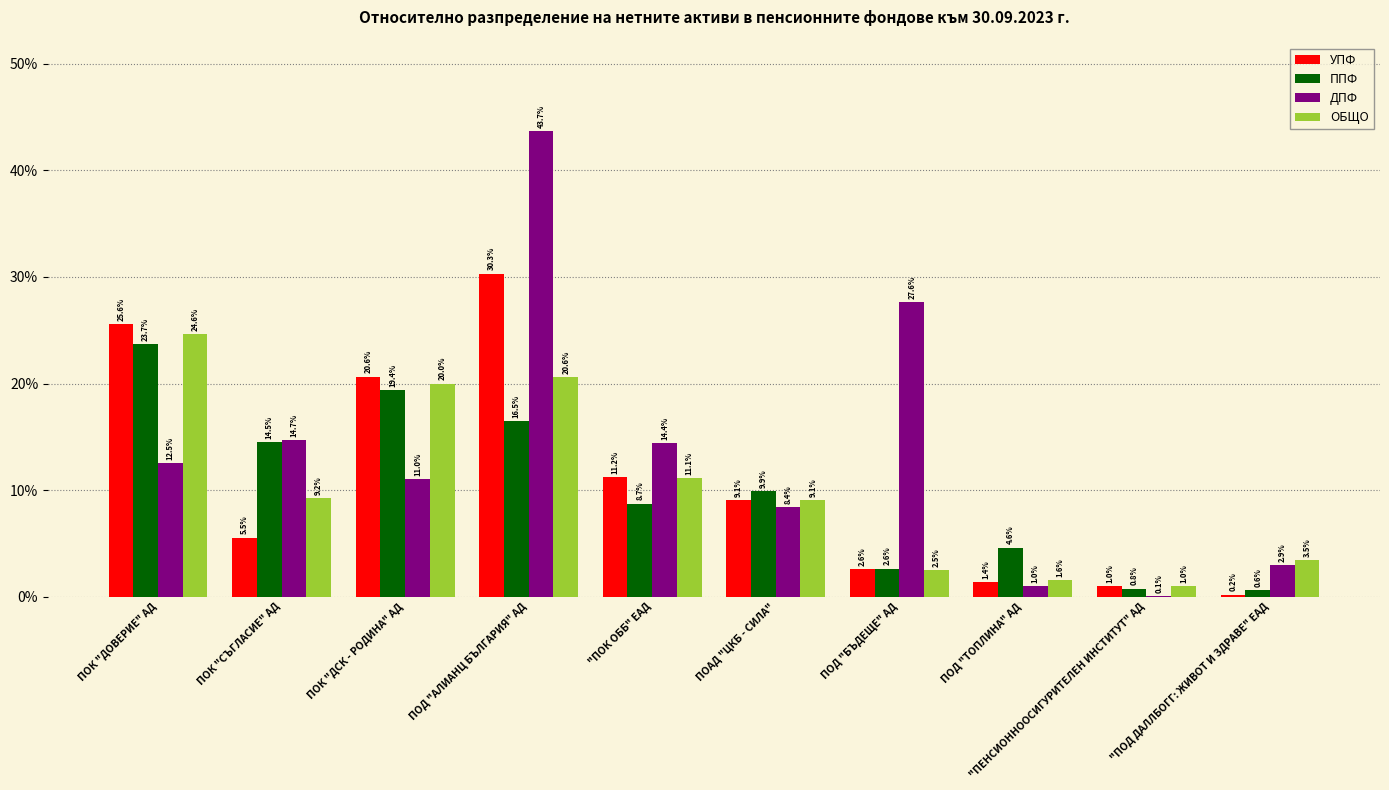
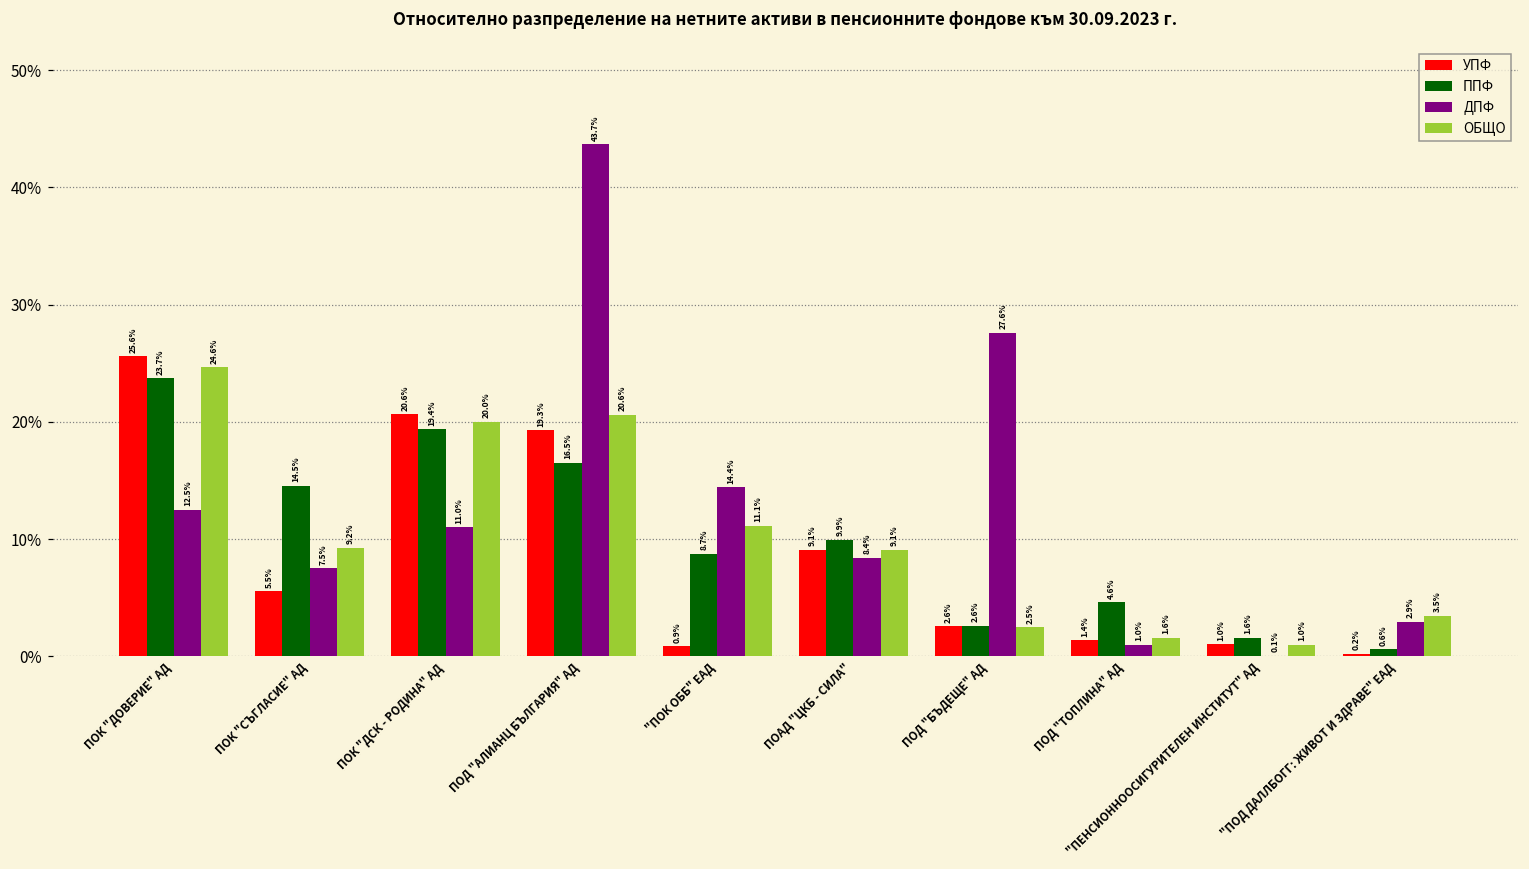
  {
    "УПФ": {
      "ПОК \"ДОВЕРИЕ\" АД": "25.6%",
      "ПОК \"СЪГЛАСИЕ\" АД": "5.5%",
      "ПОК \"ДСК - РОДИНА\" АД": "20.6%",
-     "ПОД \"АЛИАНЦ БЪЛГАРИЯ\" АД": "30.3%",
-     "\"ПОК ОББ\" ЕАД": "11.2%",
+     "ПОД \"АЛИАНЦ БЪЛГАРИЯ\" АД": "19.3%",
+     "\"ПОК ОББ\" ЕАД": "0.9%",
      "ПОАД \"ЦКБ - СИЛА\"": "9.1%",
      "ПОД \"БЪДЕЩЕ\" АД": "2.6%",
      "ПОД \"ТОПЛИНА\" АД": "1.4%",
      "\"ПЕНСИОННООСИГУРИТЕЛЕН ИНСТИТУТ\" АД": "1.0%",
      "\"ПОД ДАЛЛБОГГ: ЖИВОТ И ЗДРАВЕ\" ЕАД": "0.2%"
    },
    "ППФ": {
      "ПОК \"ДОВЕРИЕ\" АД": "23.7%",
      "ПОК \"СЪГЛАСИЕ\" АД": "14.5%",
      "ПОК \"ДСК - РОДИНА\" АД": "19.4%",
      "ПОД \"АЛИАНЦ БЪЛГАРИЯ\" АД": "16.5%",
      "\"ПОК ОББ\" ЕАД": "8.7%",
      "ПОАД \"ЦКБ - СИЛА\"": "9.9%",
      "ПОД \"БЪДЕЩЕ\" АД": "2.6%",
      "ПОД \"ТОПЛИНА\" АД": "4.6%",
-     "\"ПЕНСИОННООСИГУРИТЕЛЕН ИНСТИТУТ\" АД": "0.8%",
+     "\"ПЕНСИОННООСИГУРИТЕЛЕН ИНСТИТУТ\" АД": "1.6%",
      "\"ПОД ДАЛЛБОГГ: ЖИВОТ И ЗДРАВЕ\" ЕАД": "0.6%"
    },
    "ДПФ": {
      "ПОК \"ДОВЕРИЕ\" АД": "12.5%",
-     "ПОК \"СЪГЛАСИЕ\" АД": "14.7%",
+     "ПОК \"СЪГЛАСИЕ\" АД": "7.5%",
      "ПОК \"ДСК - РОДИНА\" АД": "11.0%",
      "ПОД \"АЛИАНЦ БЪЛГАРИЯ\" АД": "43.7%",
      "\"ПОК ОББ\" ЕАД": "14.4%",
      "ПОАД \"ЦКБ - СИЛА\"": "8.4%",
      "ПОД \"БЪДЕЩЕ\" АД": "27.6%",
      "ПОД \"ТОПЛИНА\" АД": "1.0%",
      "\"ПЕНСИОННООСИГУРИТЕЛЕН ИНСТИТУТ\" АД": "0.1%",
      "\"ПОД ДАЛЛБОГГ: ЖИВОТ И ЗДРАВЕ\" ЕАД": "2.9%"
    },
    "ОБЩО": {
      "ПОК \"ДОВЕРИЕ\" АД": "24.6%",
      "ПОК \"СЪГЛАСИЕ\" АД": "9.2%",
      "ПОК \"ДСК - РОДИНА\" АД": "20.0%",
      "ПОД \"АЛИАНЦ БЪЛГАРИЯ\" АД": "20.6%",
      "\"ПОК ОББ\" ЕАД": "11.1%",
      "ПОАД \"ЦКБ - СИЛА\"": "9.1%",
      "ПОД \"БЪДЕЩЕ\" АД": "2.5%",
      "ПОД \"ТОПЛИНА\" АД": "1.6%",
      "\"ПЕНСИОННООСИГУРИТЕЛЕН ИНСТИТУТ\" АД": "1.0%",
      "\"ПОД ДАЛЛБОГГ: ЖИВОТ И ЗДРАВЕ\" ЕАД": "3.5%"
    }
  }
